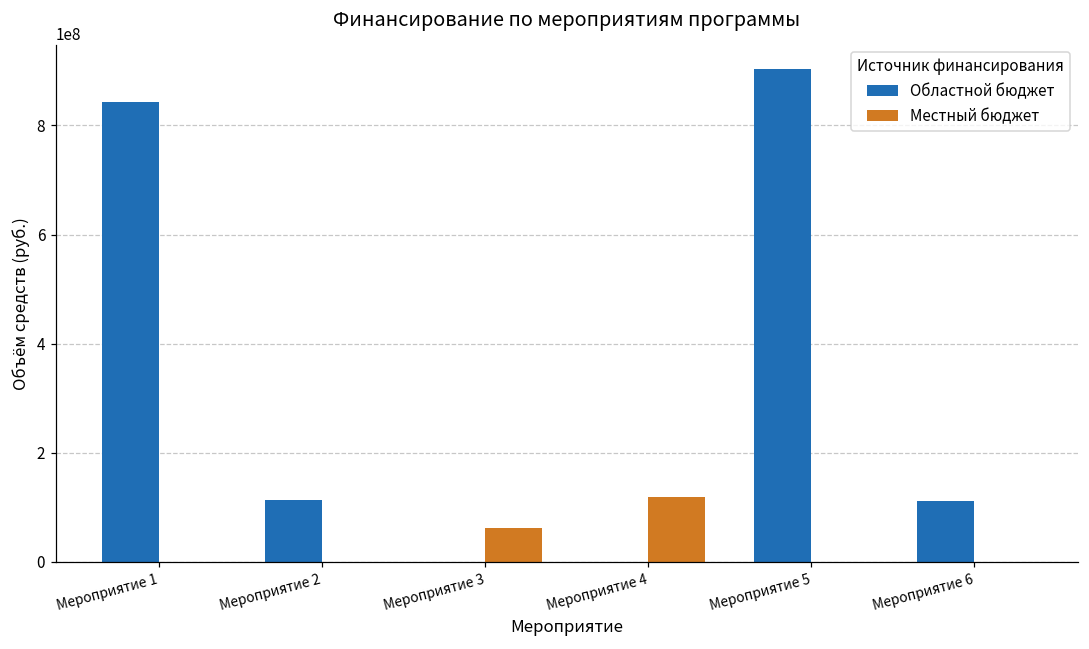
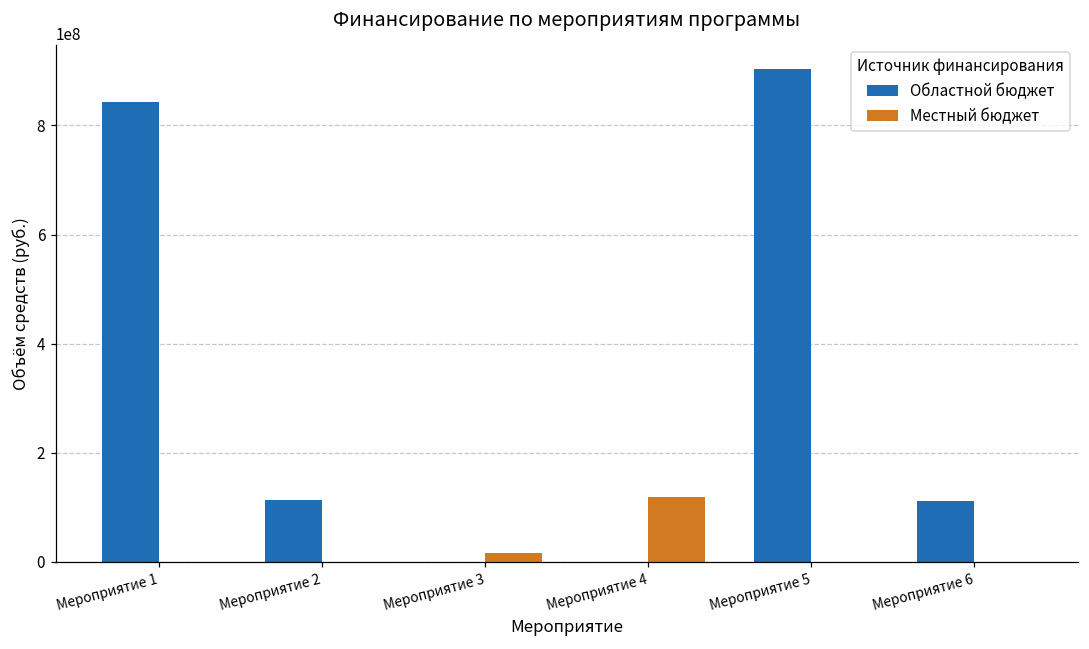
  {
    "Областной бюджет": {
      "Мероприятие 1": 840000000,
      "Мероприятие 2": 110000000,
      "Мероприятие 3": 0,
      "Мероприятие 4": 0,
      "Мероприятие 5": 900000000,
      "Мероприятие 6": 110000000
    },
    "Местный бюджет": {
      "Мероприятие 1": 0,
      "Мероприятие 2": 0,
-     "Мероприятие 3": 60000000,
+     "Мероприятие 3": 20000000,
      "Мероприятие 4": 120000000,
      "Мероприятие 5": 0,
      "Мероприятие 6": 0
    }
  }
